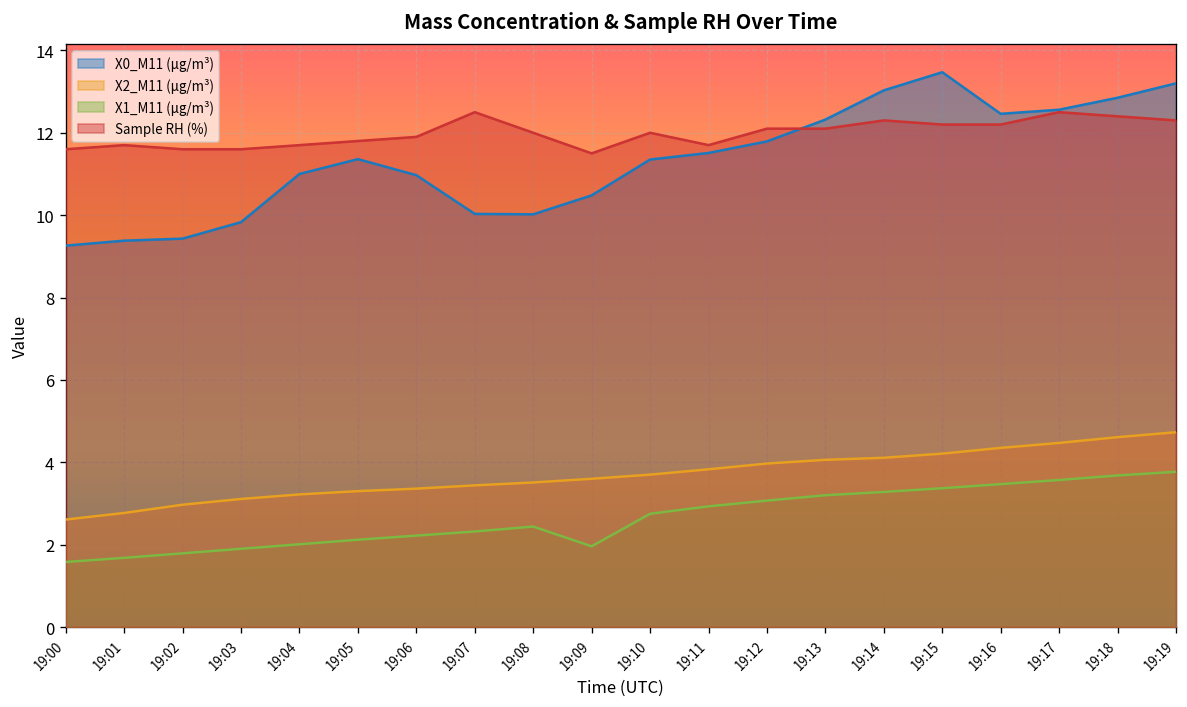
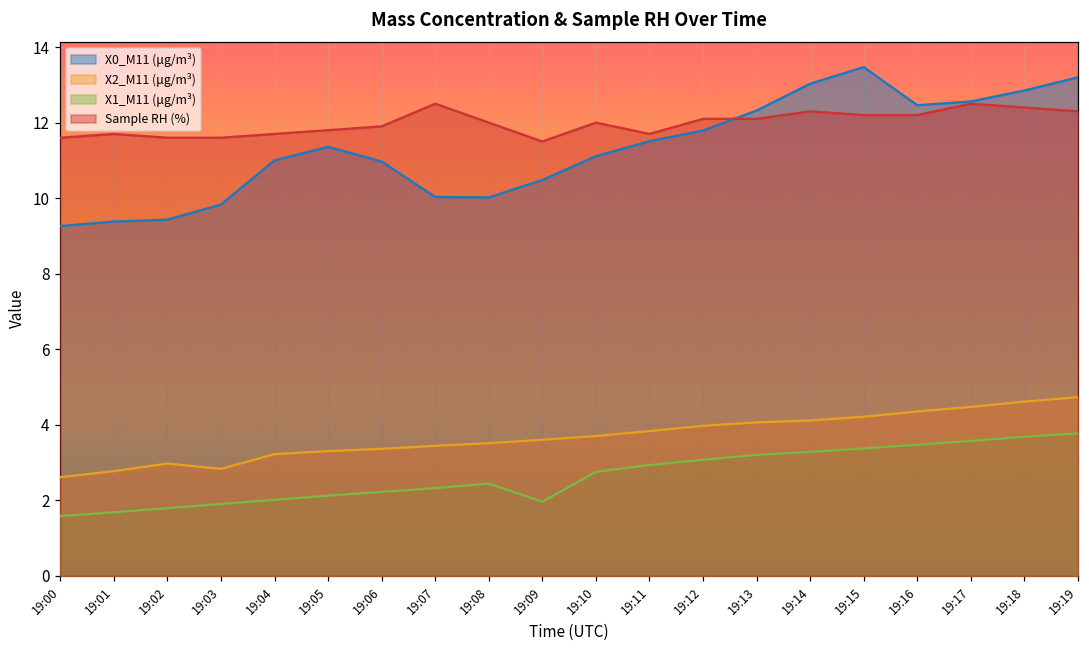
  {
    "X0_M11 (μg/m³)": {
      "19:00": 9.3,
      "19:01": 9.4,
      "19:02": 9.4,
      "19:03": 9.8,
      "19:04": 11.0,
      "19:05": 11.4,
      "19:06": 11.0,
      "19:07": 10.0,
      "19:08": 10.0,
      "19:09": 10.5,
-     "19:10": 11.4,
+     "19:10": 11.1,
      "19:11": 11.5,
      "19:12": 11.8,
      "19:13": 12.3,
      "19:14": 13.0,
      "19:15": 13.5,
      "19:16": 12.5,
      "19:18": 12.9,
      "19:19": 13.2
    },
    "X2_M11 (μg/m³)": {
      "19:00": 2.6,
      "19:01": 2.8,
      "19:02": 3.0,
-     "19:03": 3.1,
+     "19:03": 2.8,
      "19:04": 3.2,
      "19:05": 3.3,
      "19:06": 3.4,
      "19:07": 3.4,
      "19:08": 3.5,
      "19:09": 3.6,
      "19:10": 3.7,
      "19:11": 3.8,
      "19:12": 4.0,
      "19:13": 4.1,
      "19:14": 4.1,
      "19:15": 4.2,
      "19:16": 4.4,
      "19:17": 4.5,
      "19:18": 4.6,
      "19:19": 4.7
    },
    "X1_M11 (μg/m³)": {
      "19:00": 1.6,
      "19:01": 1.7,
      "19:02": 1.8,
      "19:03": 1.9,
      "19:04": 2.0,
      "19:05": 2.1,
      "19:06": 2.2,
      "19:07": 2.3,
      "19:08": 2.4,
      "19:09": 2.0,
      "19:10": 2.8,
      "19:11": 2.9,
      "19:12": 3.1,
      "19:13": 3.2,
      "19:14": 3.3,
      "19:15": 3.4,
      "19:16": 3.5,
      "19:17": 3.6,
      "19:18": 3.7,
      "19:19": 3.8
    },
    "Sample RH (%)": {
      "19:00": 11.6,
      "19:01": 11.7,
      "19:02": 11.6,
      "19:03": 11.6,
      "19:04": 11.7,
      "19:05": 11.8,
      "19:06": 11.9,
      "19:07": 12.5,
      "19:08": 12.0,
      "19:09": 11.5,
      "19:10": 12.0,
      "19:11": 11.7,
      "19:12": 12.1,
      "19:13": 12.1,
      "19:14": 12.3,
      "19:15": 12.2,
      "19:16": 12.2,
      "19:18": 12.4,
      "19:19": 12.3
    }
  }
